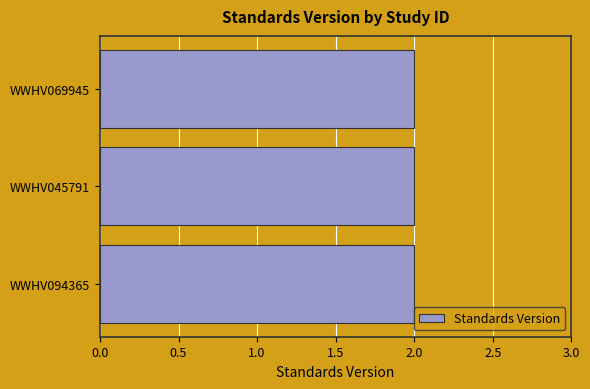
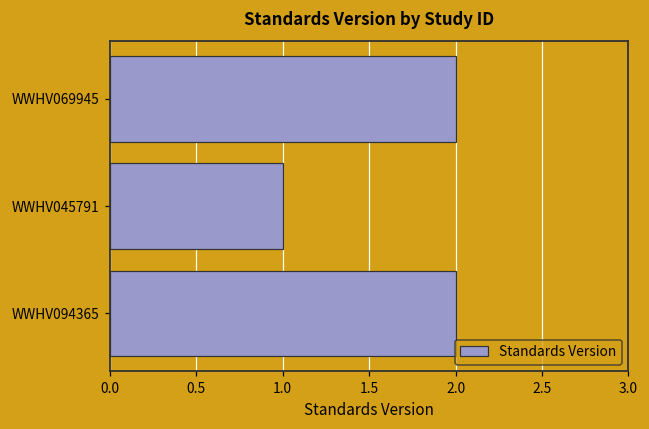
  {
    "WWHV069945": 2,
-   "WWHV045791": 2,
+   "WWHV045791": 1,
    "WWHV094365": 2
  }
